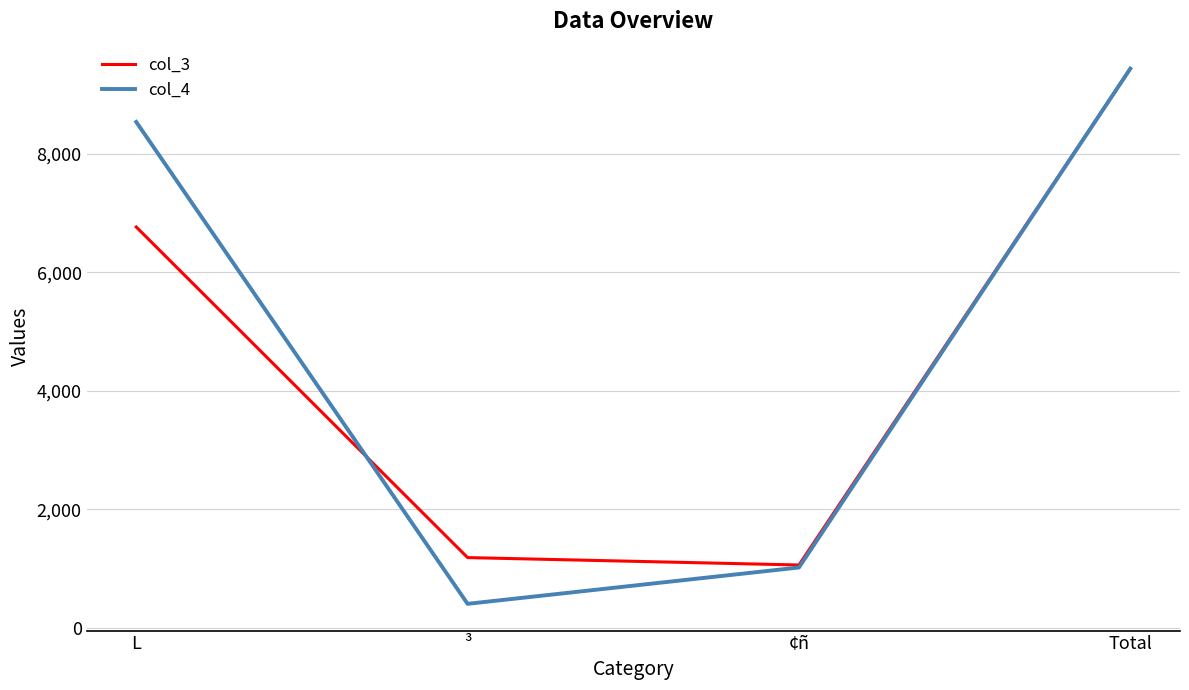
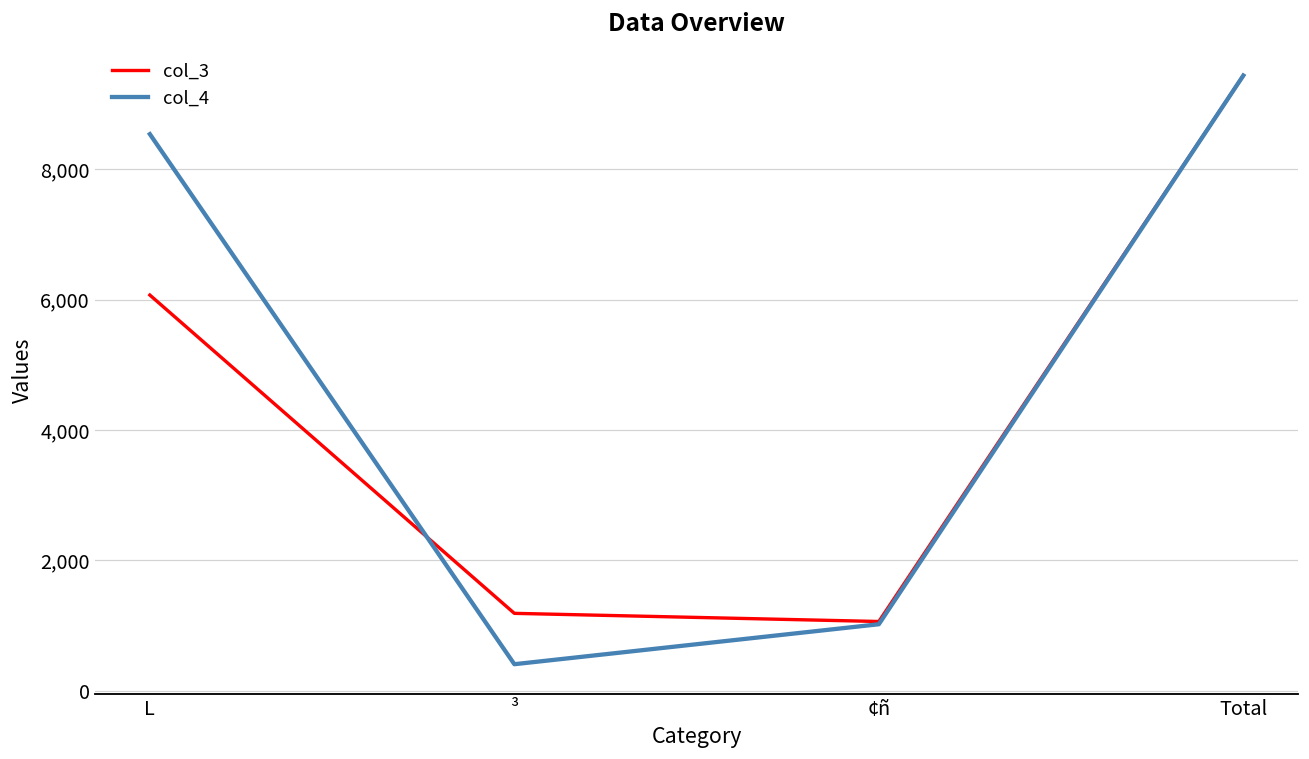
  {
    "col_3": {
-     "L": "6,800",
+     "L": "6,100",
      "³": "1,200"
    },
    "col_4": {
      "L": "8,500",
      "³": "400"
    }
  }
